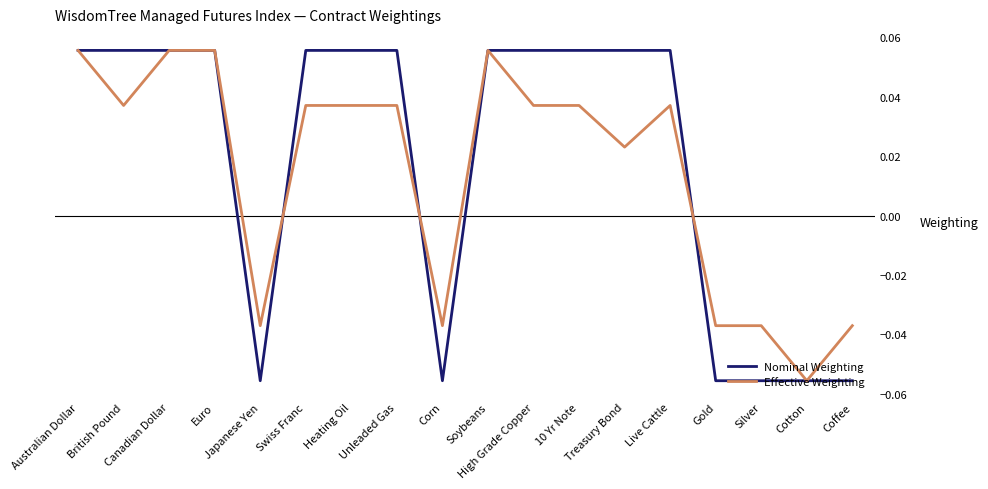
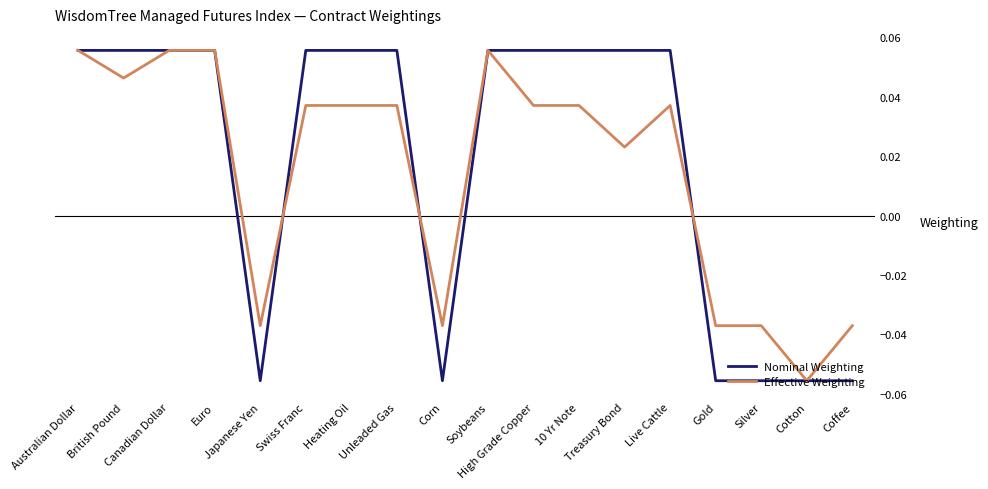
  {
    "Nominal Weighting": {
      "British Pound": 0.056,
      "Japanese Yen": -0.056,
      "Swiss Franc": 0.056,
      "Heating Oil": 0.056,
      "Unleaded Gas": 0.056,
      "Corn": -0.056,
      "High Grade Copper": 0.056,
      "10 Yr Note": 0.056,
      "Treasury Bond": 0.056,
      "Live Cattle": 0.056,
      "Gold": -0.056,
      "Silver": -0.056,
      "Coffee": -0.056
    },
    "Effective Weighting": {
-     "British Pound": 0.037,
+     "British Pound": 0.046,
      "Japanese Yen": -0.037,
      "Swiss Franc": 0.037,
      "Heating Oil": 0.037,
      "Unleaded Gas": 0.037,
      "Corn": -0.037,
      "High Grade Copper": 0.037,
      "10 Yr Note": 0.037,
      "Treasury Bond": 0.023,
      "Live Cattle": 0.037,
      "Gold": -0.037,
      "Silver": -0.037,
      "Coffee": -0.037
    }
  }
